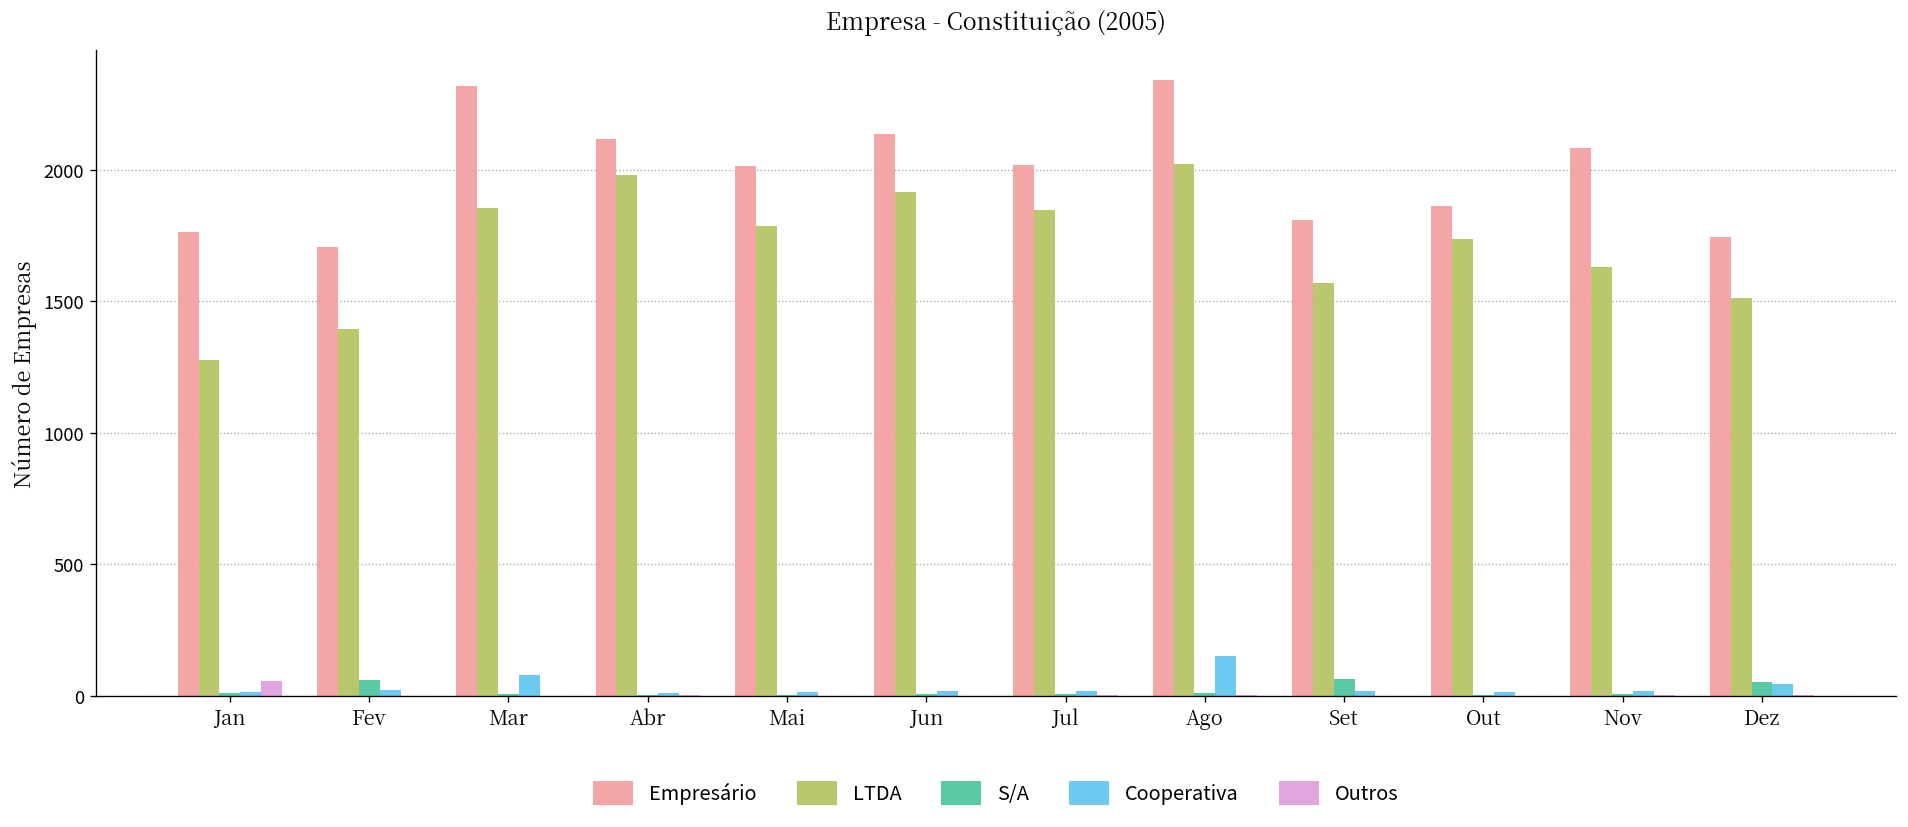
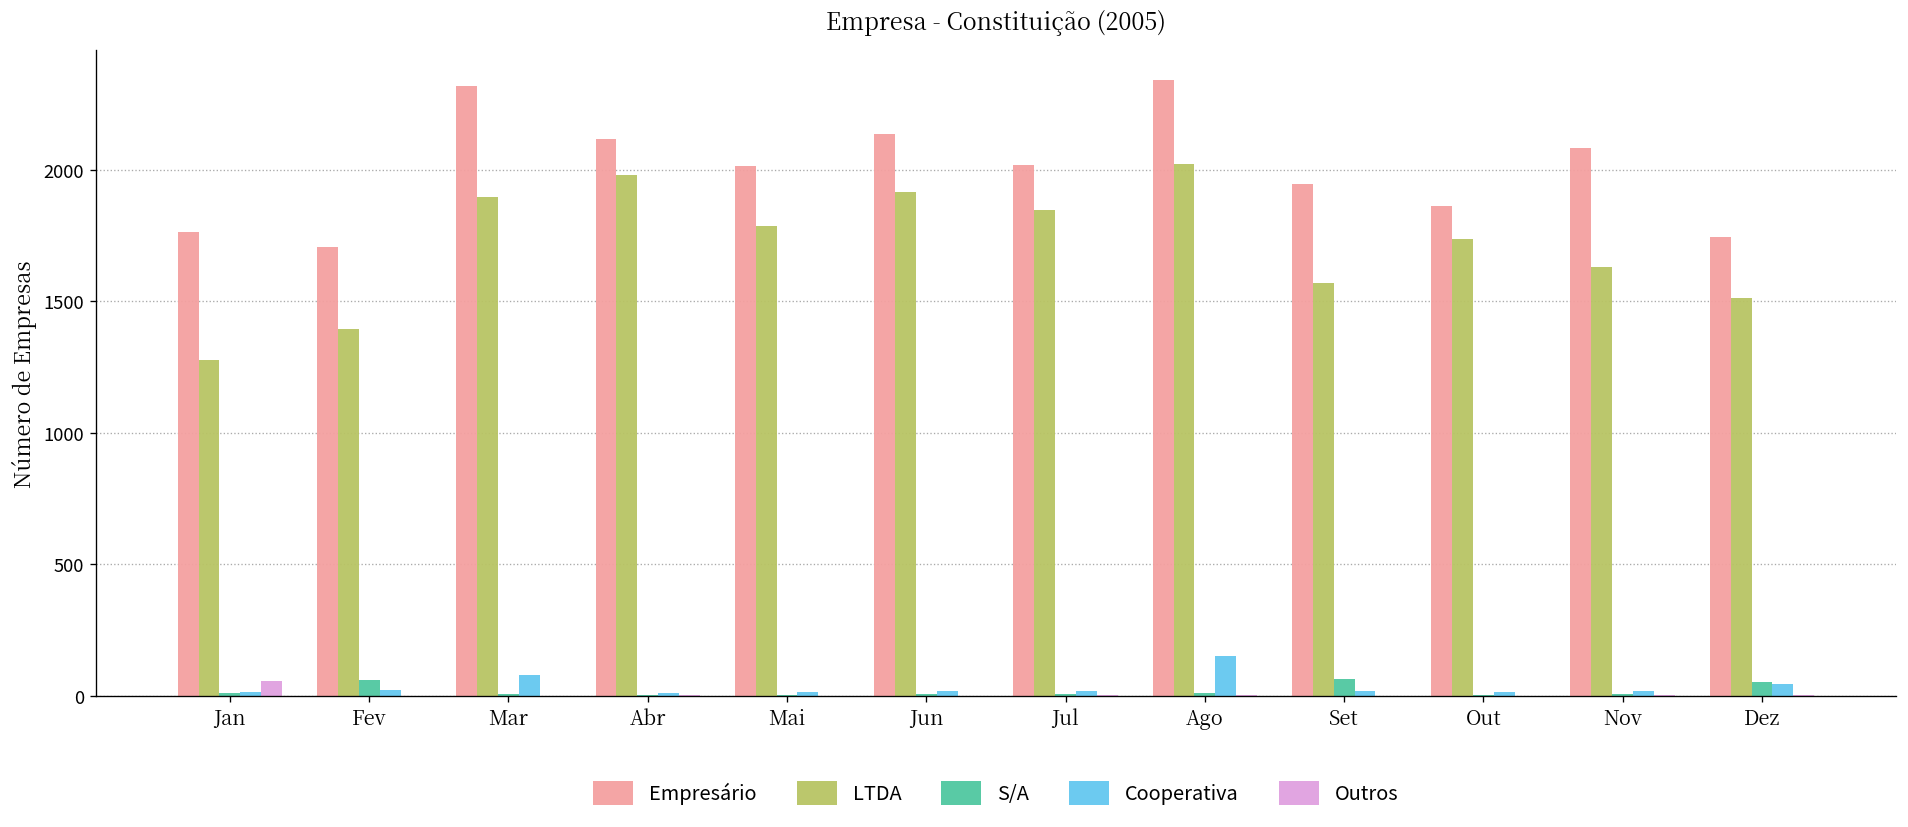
  {
    "Empresário": {
      "Jan": 1760,
      "Fev": 1710,
      "Mar": 2320,
      "Abr": 2120,
      "Mai": 2010,
      "Jun": 2140,
      "Jul": 2020,
      "Ago": 2340,
-     "Set": 1810,
+     "Set": 1950,
      "Out": 1860,
      "Nov": 2090,
      "Dez": 1750
    },
    "LTDA": {
      "Jan": 1280,
      "Fev": 1400,
-     "Mar": 1860,
+     "Mar": 1900,
      "Abr": 1980,
      "Mai": 1790,
      "Jun": 1920,
      "Jul": 1850,
      "Ago": 2020,
      "Set": 1570,
      "Out": 1740,
      "Nov": 1630,
      "Dez": 1510
    },
    "S/A": {
      "Fev": 60,
      "Ago": 10,
      "Set": 70,
      "Dez": 50
    },
    "Cooperativa": {
      "Jan": 20,
      "Fev": 20,
      "Mar": 80,
      "Mai": 10,
      "Jun": 20,
      "Jul": 20,
      "Ago": 150,
      "Set": 20,
      "Out": 10,
      "Nov": 20,
      "Dez": 50
    },
    "Outros": {
      "Jan": 60,
      "Mai": 0,
      "Jun": 0,
      "Set": 0,
      "Out": 0
    }
  }
